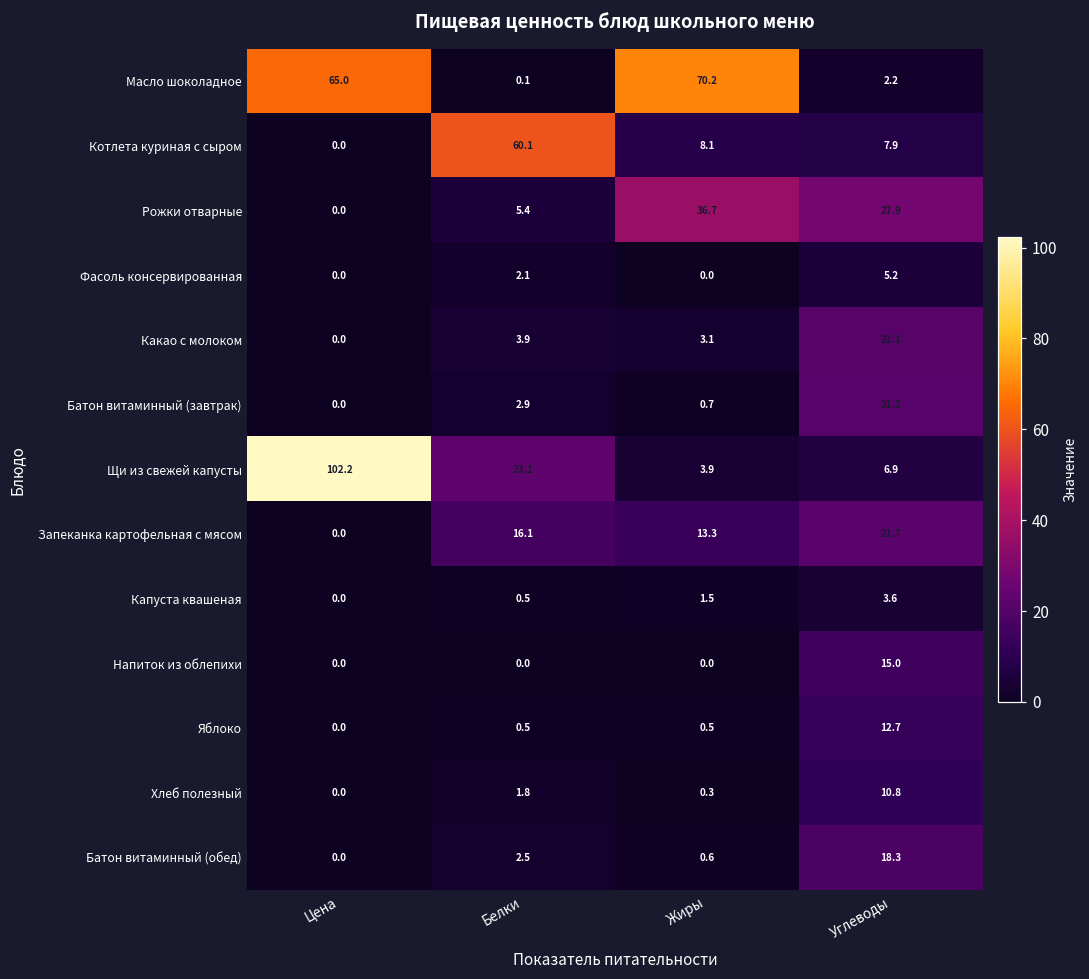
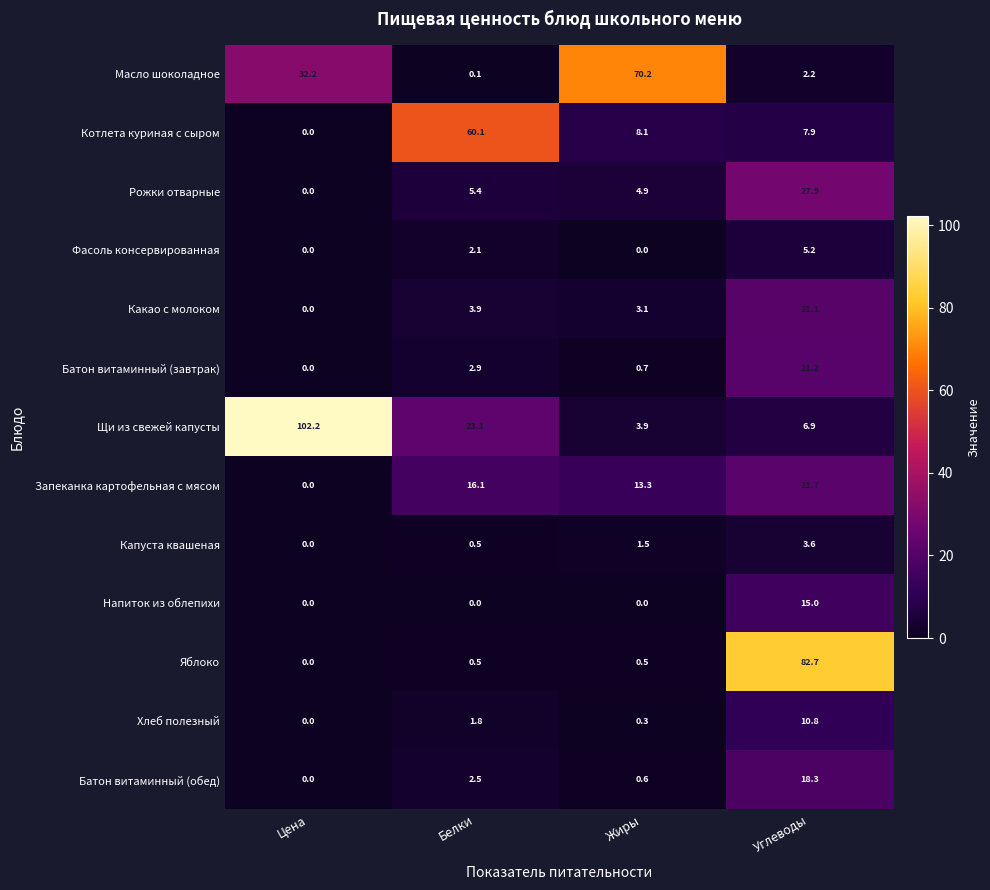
  {
    "Масло шоколадное": {
-     "Цена": 65.0,
+     "Цена": 32.2,
      "Белки": 0.1,
      "Жиры": 70.2,
      "Углеводы": 2.2
    },
    "Котлета куриная с сыром": {
      "Цена": 0.0,
      "Белки": 60.1,
      "Жиры": 8.1,
      "Углеводы": 7.9
    },
    "Рожки отварные": {
      "Цена": 0.0,
      "Белки": 5.4,
-     "Жиры": 36.7,
+     "Жиры": 4.9,
      "Углеводы": 27.9
    },
    "Фасоль консервированная": {
      "Цена": 0.0,
      "Белки": 2.1,
      "Жиры": 0.0,
      "Углеводы": 5.2
    },
    "Какао с молоком": {
      "Цена": 0.0,
      "Белки": 3.9,
      "Жиры": 3.1,
      "Углеводы": 21.1
    },
    "Батон витаминный (завтрак)": {
      "Цена": 0.0,
      "Белки": 2.9,
      "Жиры": 0.7,
      "Углеводы": 21.2
    },
    "Щи из свежей капусты": {
      "Цена": 102.2,
      "Белки": 23.1,
      "Жиры": 3.9,
      "Углеводы": 6.9
    },
    "Запеканка картофельная с мясом": {
      "Цена": 0.0,
      "Белки": 16.1,
      "Жиры": 13.3,
      "Углеводы": 21.7
    },
    "Капуста квашеная": {
      "Цена": 0.0,
      "Белки": 0.5,
      "Жиры": 1.5,
      "Углеводы": 3.6
    },
    "Напиток из облепихи": {
      "Цена": 0.0,
      "Белки": 0.0,
      "Жиры": 0.0,
      "Углеводы": 15.0
    },
    "Яблоко": {
      "Цена": 0.0,
      "Белки": 0.5,
      "Жиры": 0.5,
-     "Углеводы": 12.7
+     "Углеводы": 82.7
    },
    "Хлеб полезный": {
      "Цена": 0.0,
      "Белки": 1.8,
      "Жиры": 0.3,
      "Углеводы": 10.8
    },
    "Батон витаминный (обед)": {
      "Цена": 0.0,
      "Белки": 2.5,
      "Жиры": 0.6,
      "Углеводы": 18.3
    }
  }
